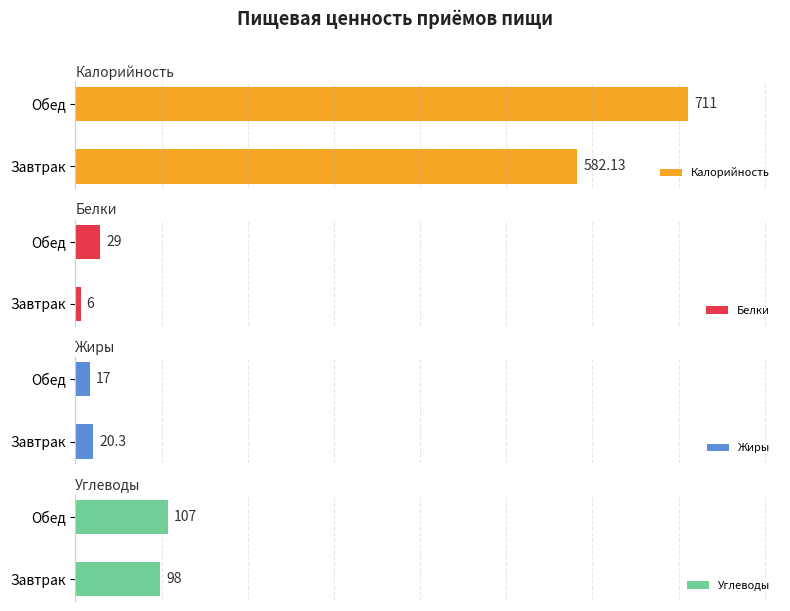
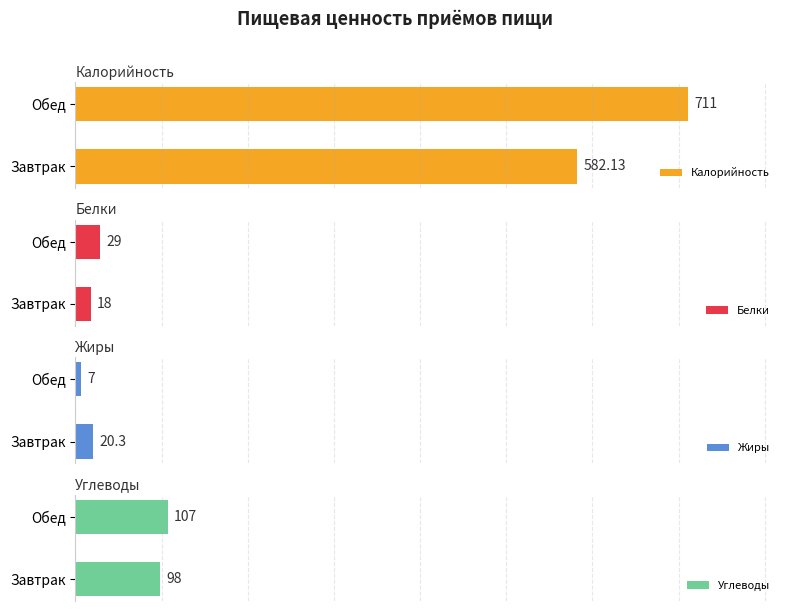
  {
    "Калорийность": {
      "Обед": 711,
      "Завтрак": 582.13
    },
    "Белки": {
      "Обед": 29,
-     "Завтрак": 6
+     "Завтрак": 18
    },
    "Жиры": {
-     "Обед": 17,
+     "Обед": 7,
      "Завтрак": 20.3
    },
    "Углеводы": {
      "Обед": 107,
      "Завтрак": 98
    }
  }
